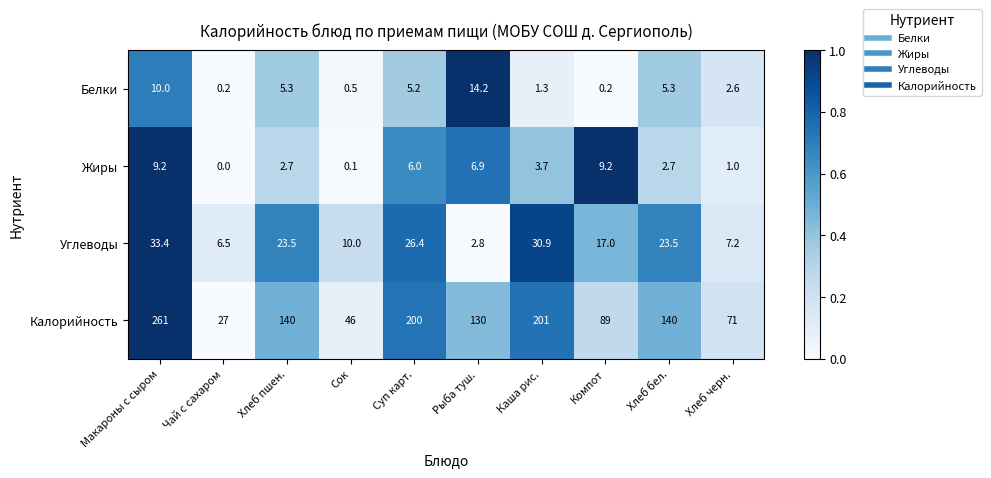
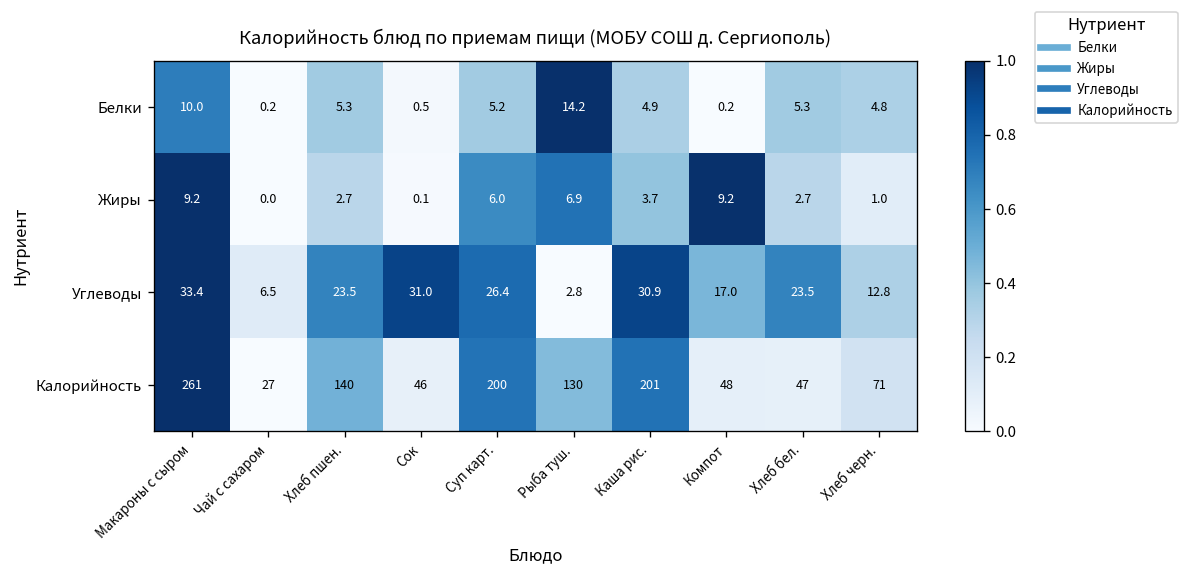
  {
    "Белки": {
      "Макароны с сыром": 10.0,
      "Чай с сахаром": 0.2,
      "Хлеб пшен.": 5.3,
      "Сок": 0.5,
      "Суп карт.": 5.2,
      "Рыба туш.": 14.2,
-     "Каша рис.": 1.3,
+     "Каша рис.": 4.9,
      "Компот": 0.2,
      "Хлеб бел.": 5.3,
-     "Хлеб черн.": 2.6
+     "Хлеб черн.": 4.8
    },
    "Жиры": {
      "Макароны с сыром": 9.2,
      "Чай с сахаром": 0.0,
      "Хлеб пшен.": 2.7,
      "Сок": 0.1,
      "Суп карт.": 6.0,
      "Рыба туш.": 6.9,
      "Каша рис.": 3.7,
      "Компот": 9.2,
      "Хлеб бел.": 2.7,
      "Хлеб черн.": 1.0
    },
    "Углеводы": {
      "Макароны с сыром": 33.4,
      "Чай с сахаром": 6.5,
      "Хлеб пшен.": 23.5,
-     "Сок": 10.0,
+     "Сок": 31.0,
      "Суп карт.": 26.4,
      "Рыба туш.": 2.8,
      "Каша рис.": 30.9,
      "Компот": 17.0,
      "Хлеб бел.": 23.5,
-     "Хлеб черн.": 7.2
+     "Хлеб черн.": 12.8
    },
    "Калорийность": {
      "Макароны с сыром": 261,
      "Чай с сахаром": 27,
      "Хлеб пшен.": 140,
      "Сок": 46,
      "Суп карт.": 200,
      "Рыба туш.": 130,
      "Каша рис.": 201,
-     "Компот": 89,
-     "Хлеб бел.": 140,
+     "Компот": 48,
+     "Хлеб бел.": 47,
      "Хлеб черн.": 71
    }
  }
